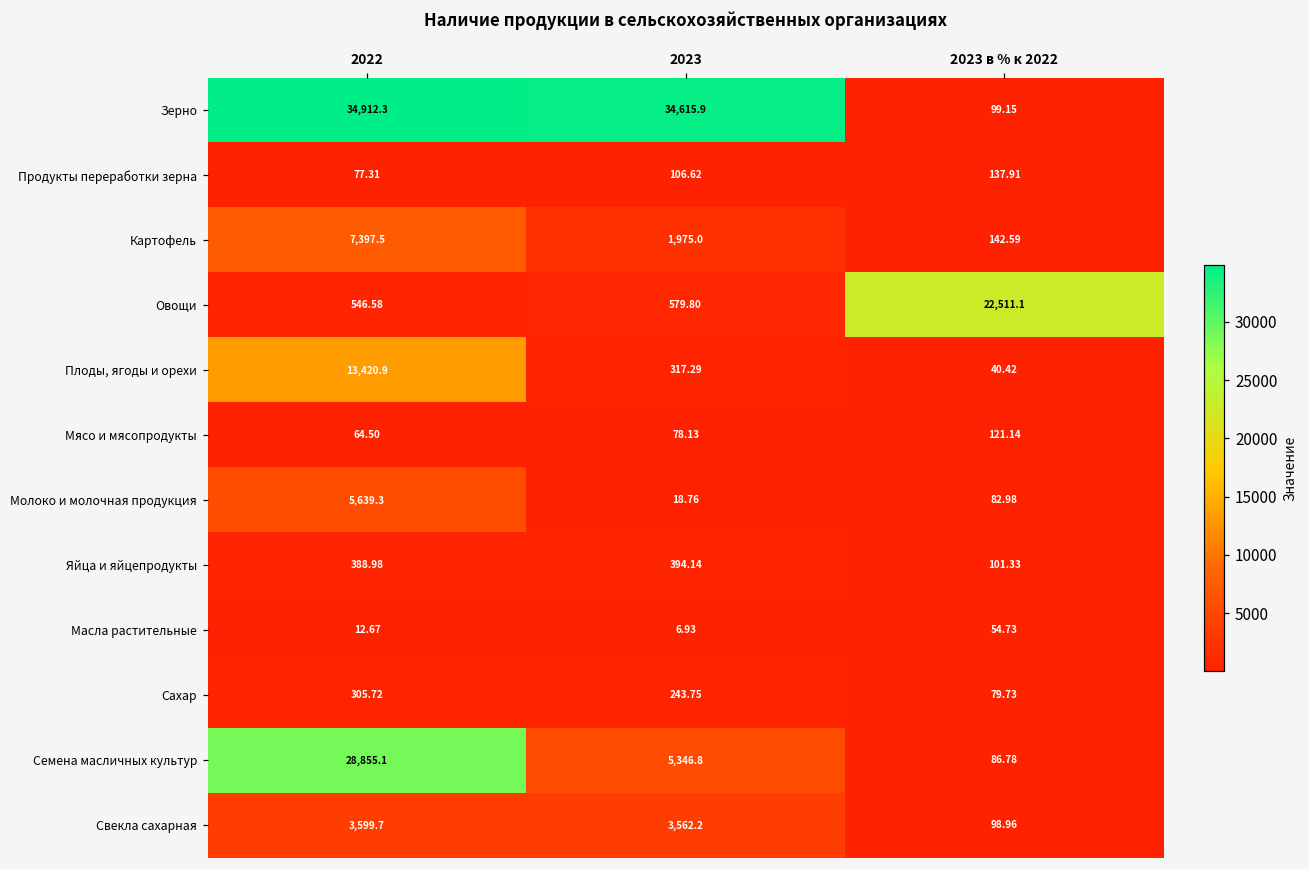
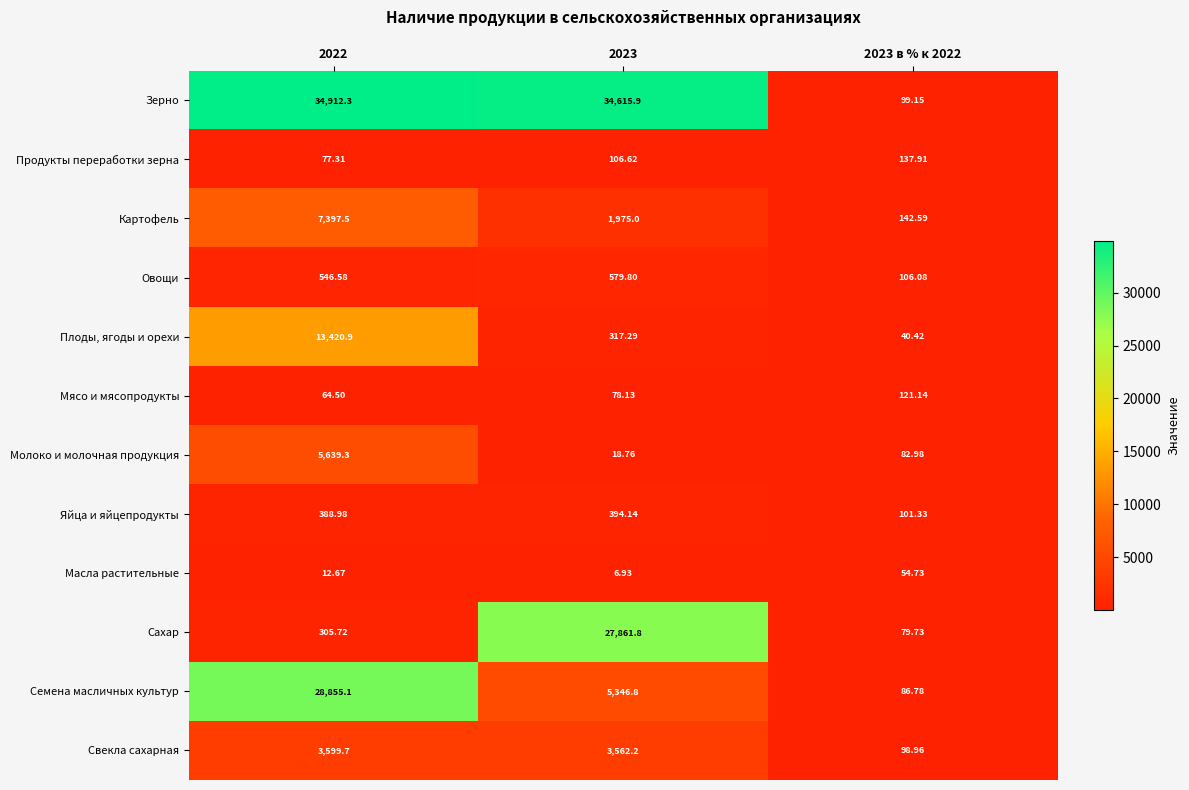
  {
    "Зерно": {
      "2022": "34,912.3",
      "2023": "34,615.9",
      "2023 в % к 2022": "99.15"
    },
    "Продукты переработки зерна": {
      "2022": "77.31",
      "2023": "106.62",
      "2023 в % к 2022": "137.91"
    },
    "Картофель": {
      "2022": "7,397.5",
      "2023": "1,975.0",
      "2023 в % к 2022": "142.59"
    },
    "Овощи": {
      "2022": "546.58",
      "2023": "579.80",
-     "2023 в % к 2022": "22,511.1"
+     "2023 в % к 2022": "106.08"
    },
    "Плоды, ягоды и орехи": {
      "2022": "13,420.9",
      "2023": "317.29",
      "2023 в % к 2022": "40.42"
    },
    "Мясо и мясопродукты": {
      "2022": "64.50",
      "2023": "78.13",
      "2023 в % к 2022": "121.14"
    },
    "Молоко и молочная продукция": {
      "2022": "5,639.3",
      "2023": "18.76",
      "2023 в % к 2022": "82.98"
    },
    "Яйца и яйцепродукты": {
      "2022": "388.98",
      "2023": "394.14",
      "2023 в % к 2022": "101.33"
    },
    "Масла растительные": {
      "2022": "12.67",
      "2023": "6.93",
      "2023 в % к 2022": "54.73"
    },
    "Сахар": {
      "2022": "305.72",
-     "2023": "243.75",
+     "2023": "27,861.8",
      "2023 в % к 2022": "79.73"
    },
    "Семена масличных культур": {
      "2022": "28,855.1",
      "2023": "5,346.8",
      "2023 в % к 2022": "86.78"
    },
    "Свекла сахарная": {
      "2022": "3,599.7",
      "2023": "3,562.2",
      "2023 в % к 2022": "98.96"
    }
  }
